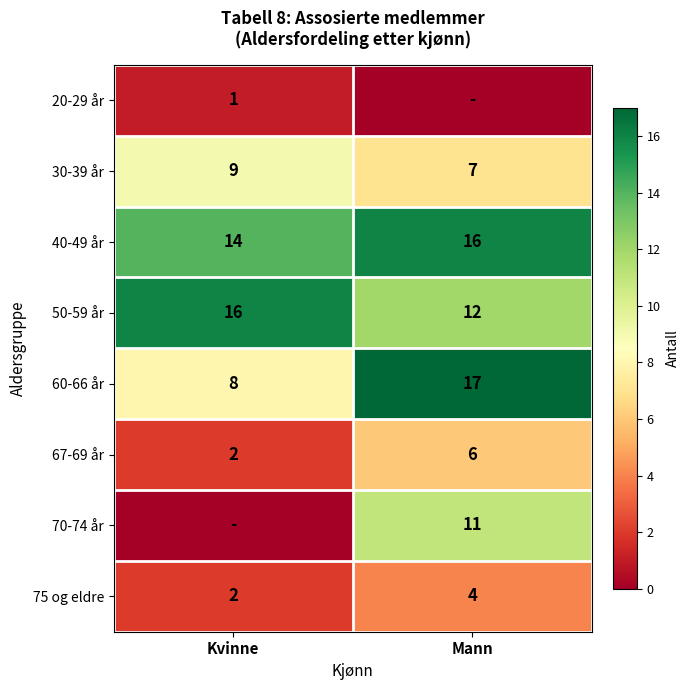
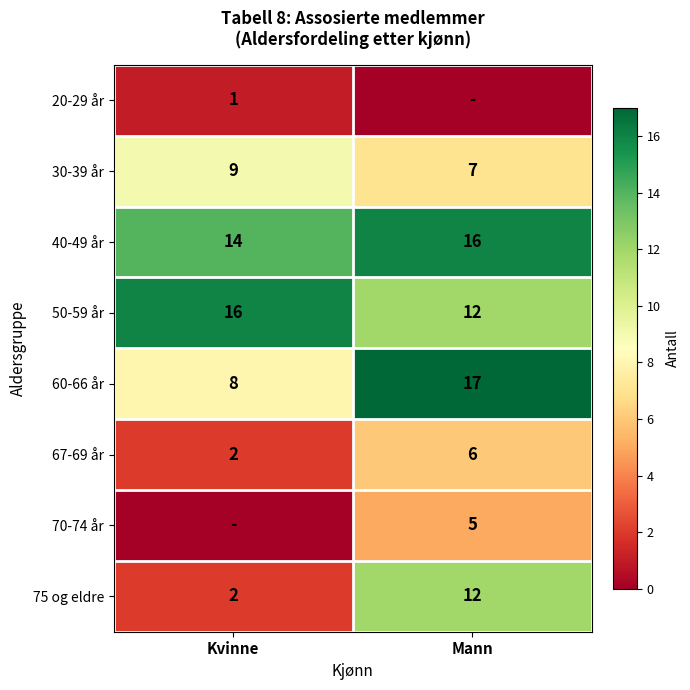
  {
    "20-29 år": {
      "Kvinne": 1
    },
    "30-39 år": {
      "Kvinne": 9,
      "Mann": 7
    },
    "40-49 år": {
      "Kvinne": 14,
      "Mann": 16
    },
    "50-59 år": {
      "Kvinne": 16,
      "Mann": 12
    },
    "60-66 år": {
      "Kvinne": 8,
      "Mann": 17
    },
    "67-69 år": {
      "Kvinne": 2,
      "Mann": 6
    },
    "70-74 år": {
-     "Mann": 11
+     "Mann": 5
    },
    "75 og eldre": {
      "Kvinne": 2,
-     "Mann": 4
+     "Mann": 12
    }
  }
